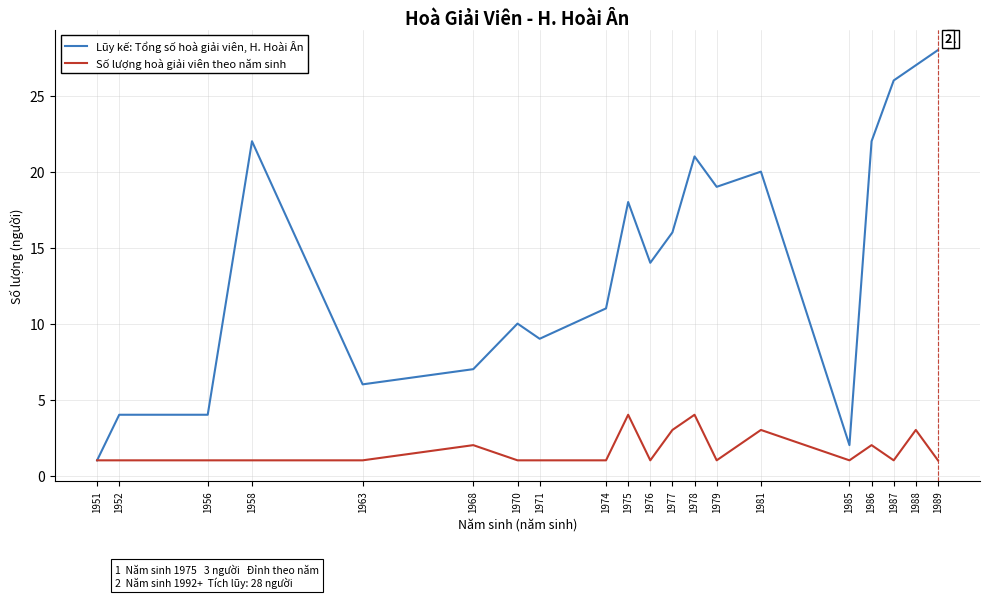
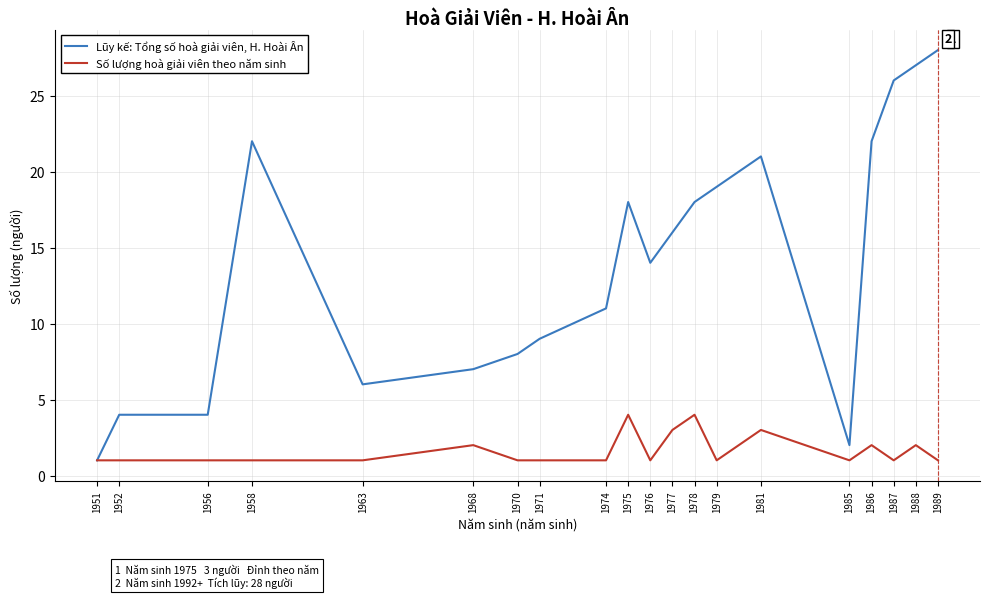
  {
    "Lũy kế: Tổng số hoà giải viên, H. Hoài Ân": {
      "1952": 4,
      "1956": 4,
      "1958": 22,
      "1963": 6,
      "1968": 7,
-     "1970": 10,
+     "1970": 8,
      "1971": 9,
      "1974": 11,
      "1975": 18,
      "1976": 14,
      "1977": 16,
-     "1978": 21,
+     "1978": 18,
      "1979": 19,
-     "1981": 20,
+     "1981": 21,
      "1985": 2,
      "1986": 22,
      "1987": 26,
      "1988": 27
    },
    "Số lượng hoà giải viên theo năm sinh": {
      "1952": 1,
      "1956": 1,
      "1958": 1,
      "1963": 1,
      "1968": 2,
      "1970": 1,
      "1971": 1,
      "1974": 1,
      "1975": 4,
      "1976": 1,
      "1977": 3,
      "1978": 4,
      "1979": 1,
      "1981": 3,
      "1985": 1,
      "1986": 2,
      "1987": 1,
-     "1988": 3,
+     "1988": 2,
      "1989": 1
    }
  }
